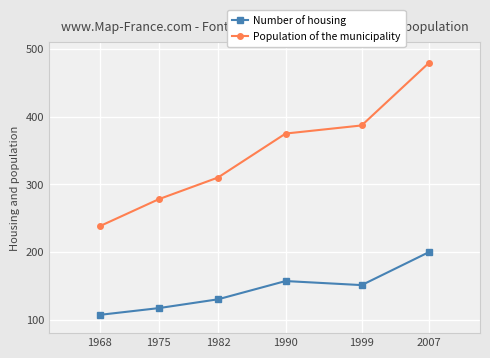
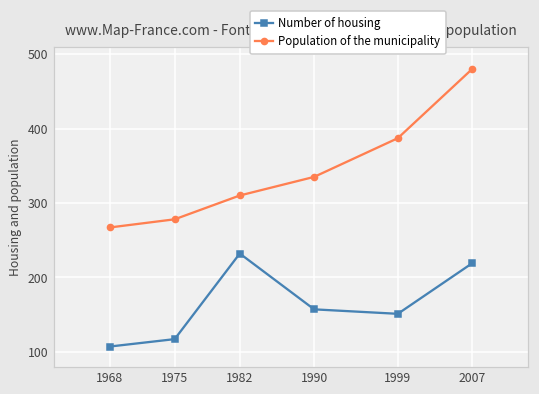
  {
    "Number of housing": {
      "1968": 110,
      "1975": 120,
-     "1982": 130,
+     "1982": 230,
      "1990": 160,
      "1999": 150,
-     "2007": 200
+     "2007": 220
    },
    "Population of the municipality": {
-     "1968": 240,
+     "1968": 270,
      "1975": 280,
      "1982": 310,
-     "1990": 380,
+     "1990": 340,
      "1999": 390,
      "2007": 480
    }
  }
